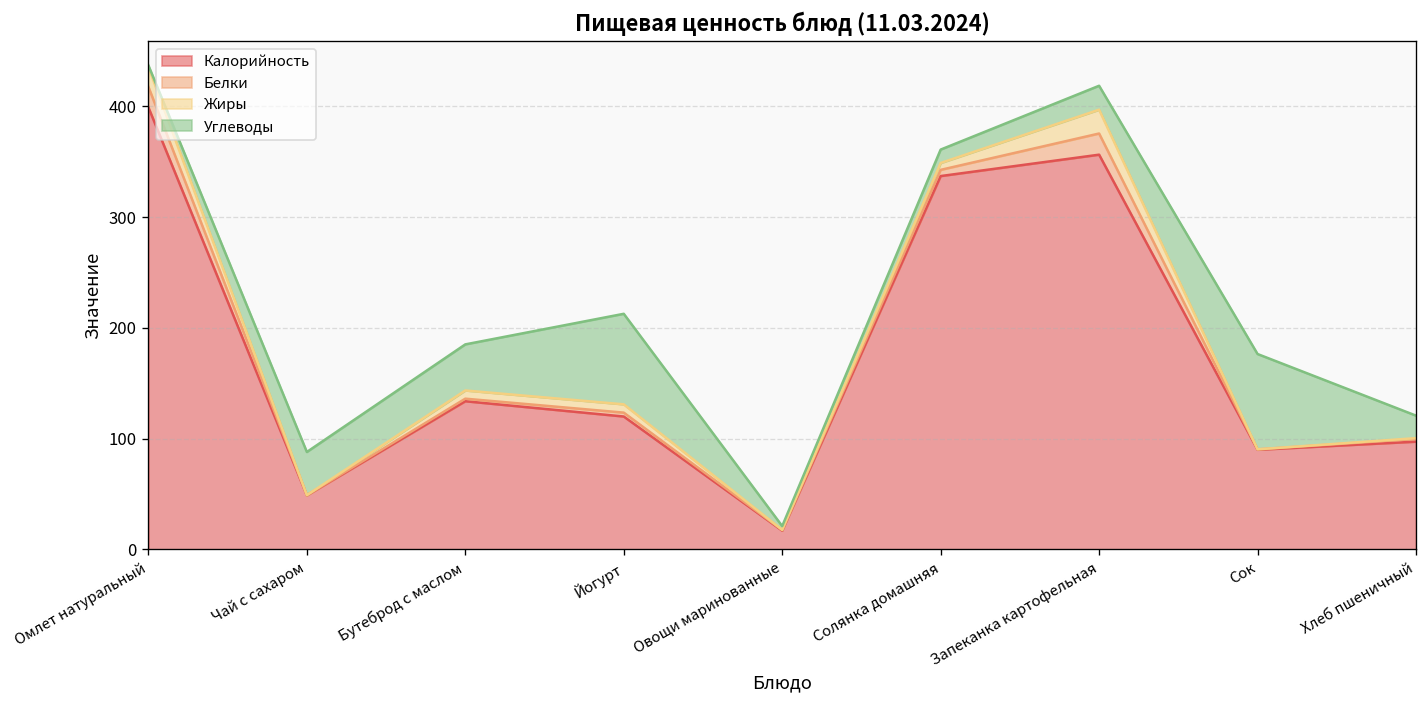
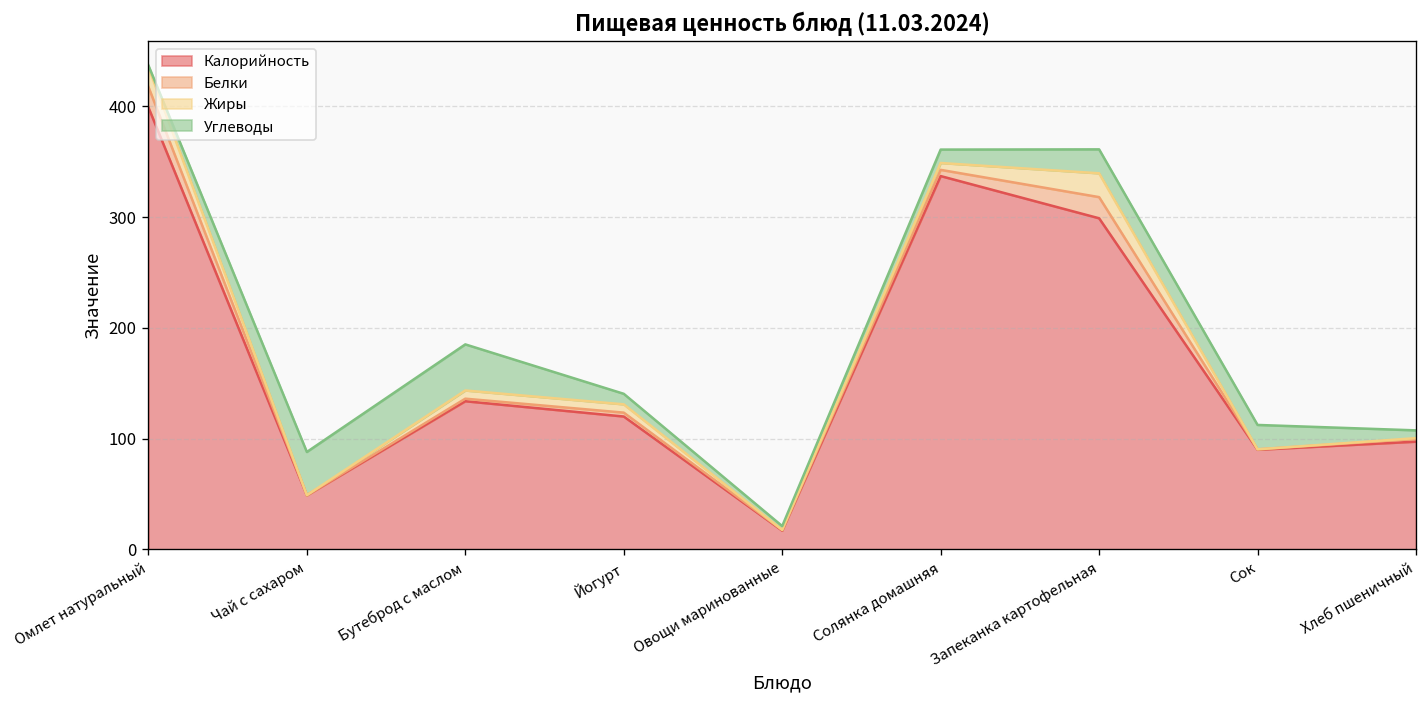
  {
    "Калорийность": {
      "Омлет натуральный": 400,
      "Йогурт": 120,
      "Солянка домашняя": 340,
-     "Запеканка картофельная": 360
+     "Запеканка картофельная": 300
    },
    "Углеводы": {
      "Чай с сахаром": 40,
      "Бутеброд с маслом": 40,
-     "Йогурт": 80,
+     "Йогурт": 10,
      "Овощи маринованные": 0,
      "Солянка домашняя": 10,
      "Запеканка картофельная": 20,
-     "Сок": 90,
-     "Хлеб пшеничный": 20
+     "Сок": 20,
+     "Хлеб пшеничный": 10
    }
  }
